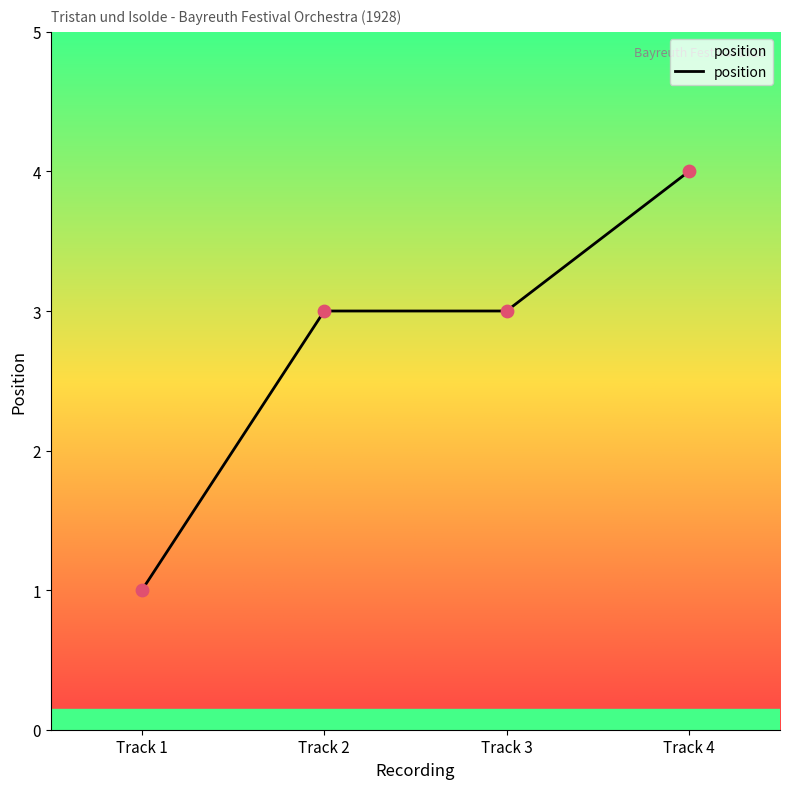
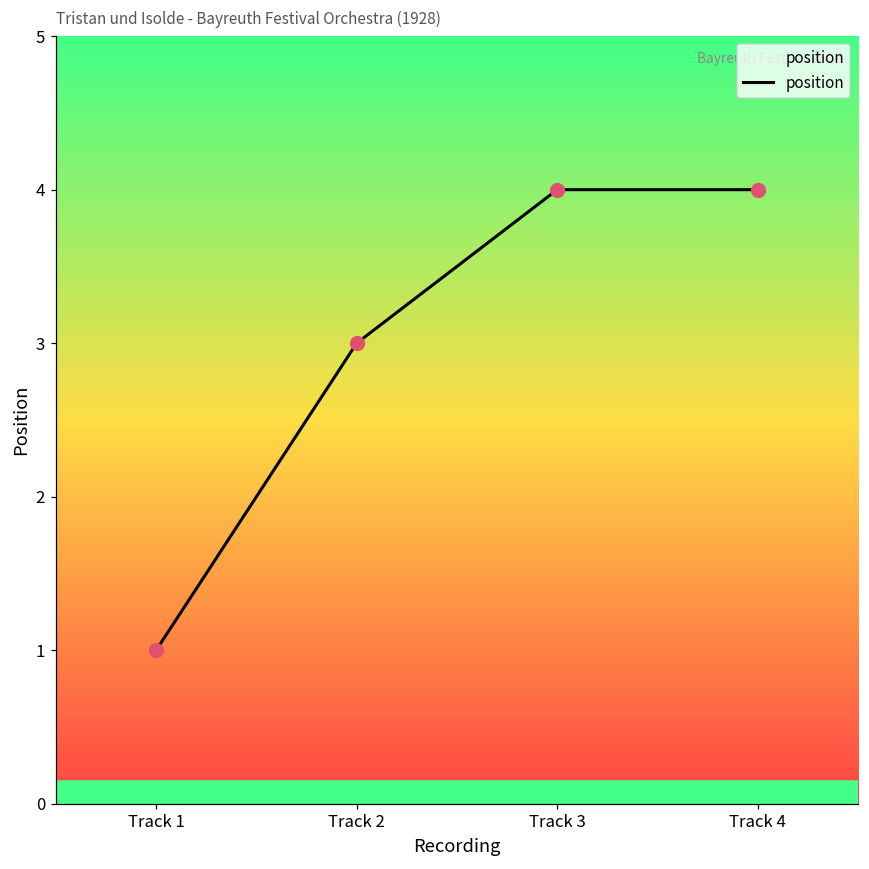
  {
    "Track 1": 1,
    "Track 2": 3,
-   "Track 3": 3,
+   "Track 3": 4,
    "Track 4": 4
  }
